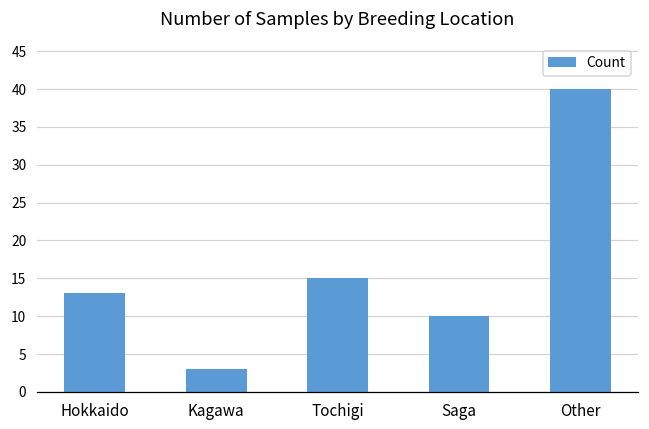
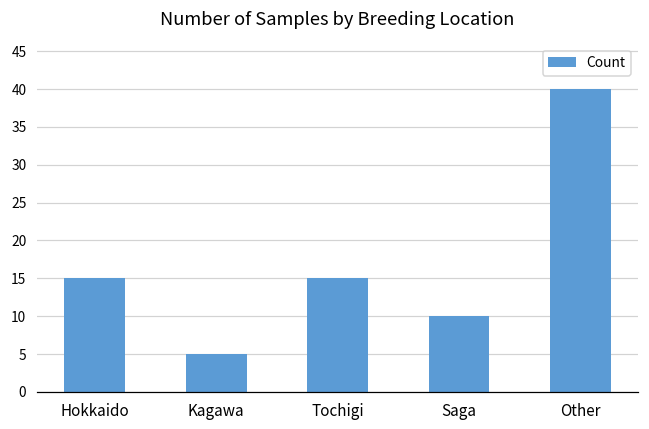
  {
-   "Hokkaido": 13,
-   "Kagawa": 3,
+   "Hokkaido": 15,
+   "Kagawa": 5,
    "Tochigi": 15,
    "Saga": 10,
    "Other": 40
  }
